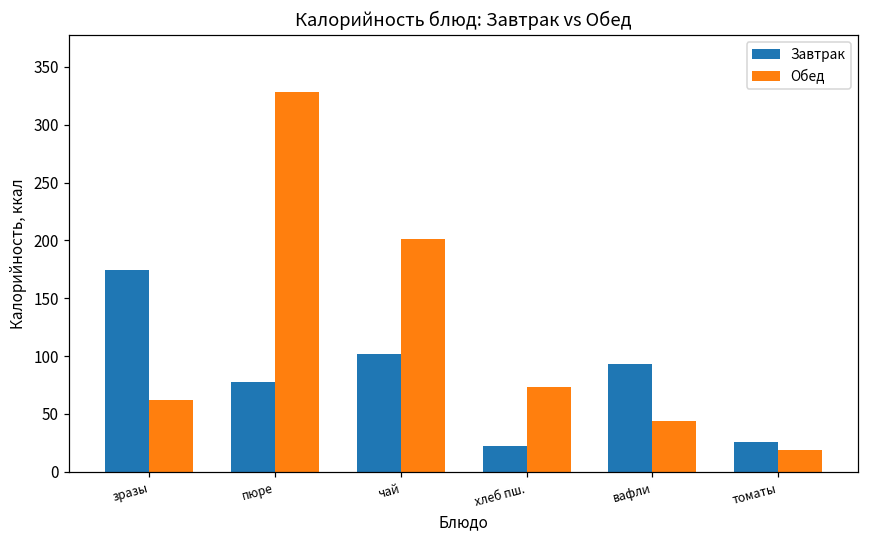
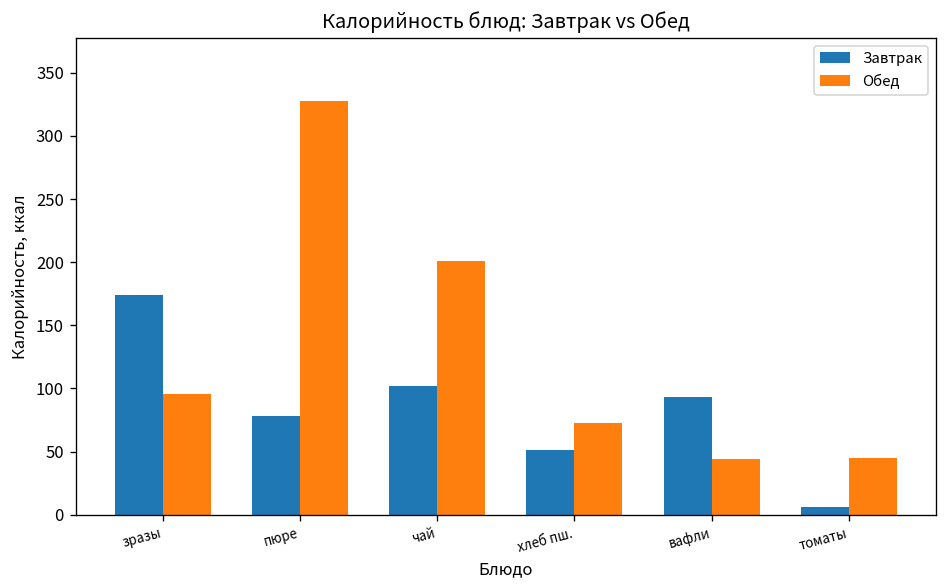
  {
    "Завтрак": {
      "зразы": 174,
      "пюре": 78,
      "чай": 102,
-     "хлеб пш.": 22,
+     "хлеб пш.": 51,
      "вафли": 93,
-     "томаты": 26
+     "томаты": 6
    },
    "Обед": {
-     "зразы": 62,
+     "зразы": 96,
      "пюре": 328,
      "чай": 201,
      "хлеб пш.": 73,
      "вафли": 44,
-     "томаты": 19
+     "томаты": 45
    }
  }
